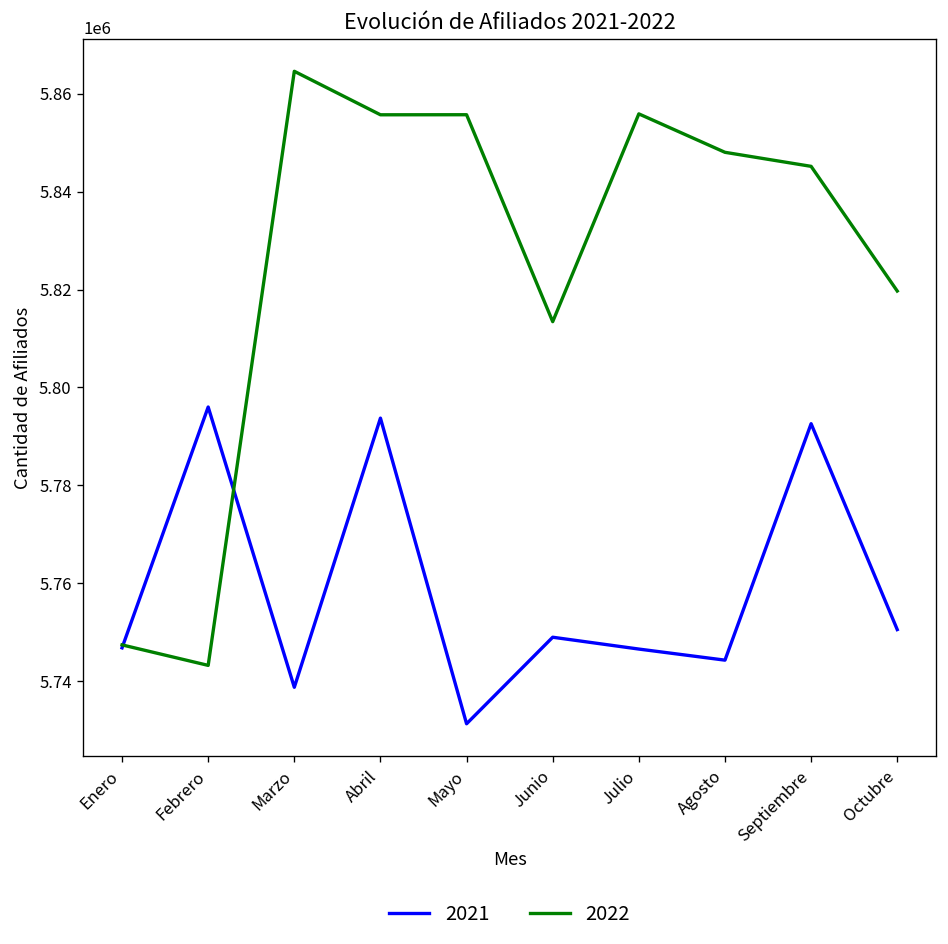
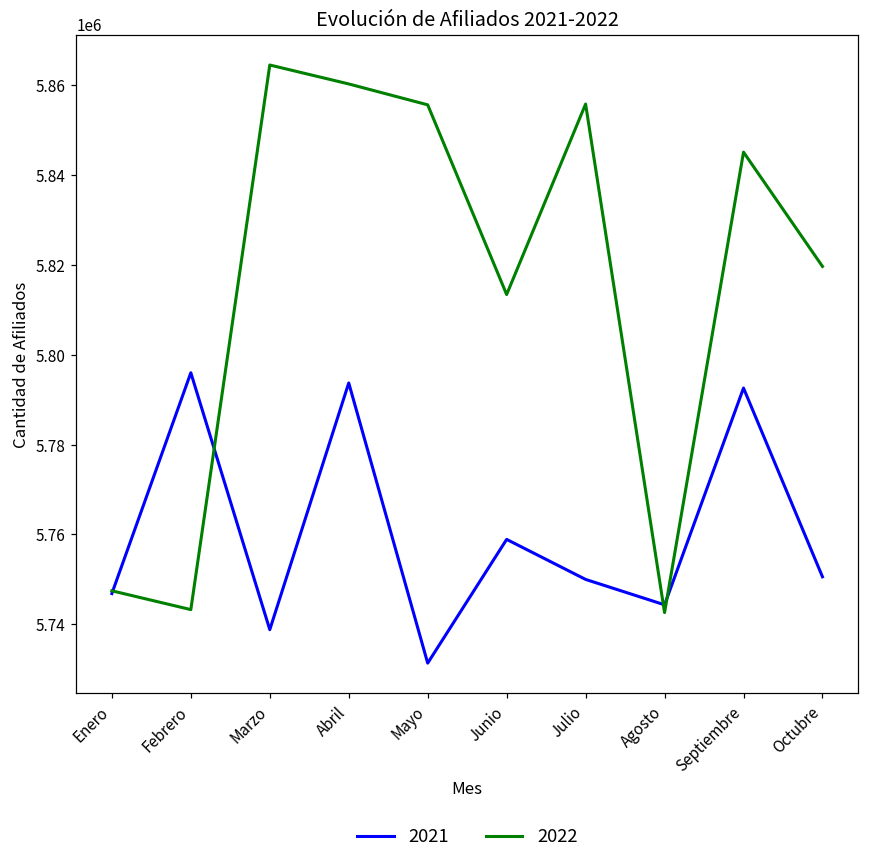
  {
    "2021": {
      "Febrero": 5796000,
      "Marzo": 5739000,
      "Abril": 5794000,
      "Mayo": 5731000,
-     "Junio": 5749000,
-     "Julio": 5747000,
+     "Junio": 5759000,
+     "Julio": 5750000,
      "Agosto": 5744000,
      "Septiembre": 5793000,
      "Octubre": 5751000
    },
    "2022": {
      "Febrero": 5743000,
      "Marzo": 5865000,
-     "Abril": 5856000,
+     "Abril": 5860000,
      "Mayo": 5856000,
      "Junio": 5813000,
      "Julio": 5856000,
-     "Agosto": 5848000,
+     "Agosto": 5743000,
      "Septiembre": 5845000,
      "Octubre": 5820000
    }
  }
